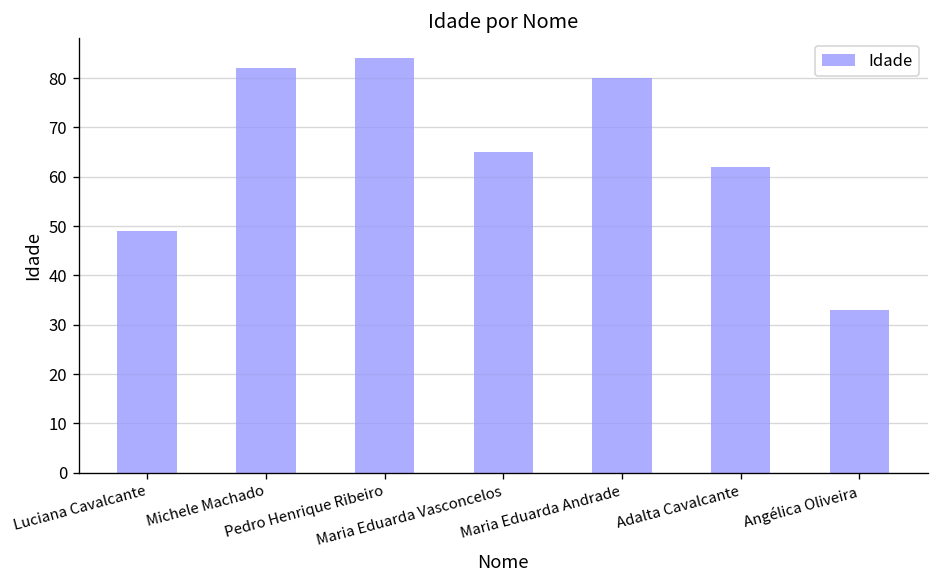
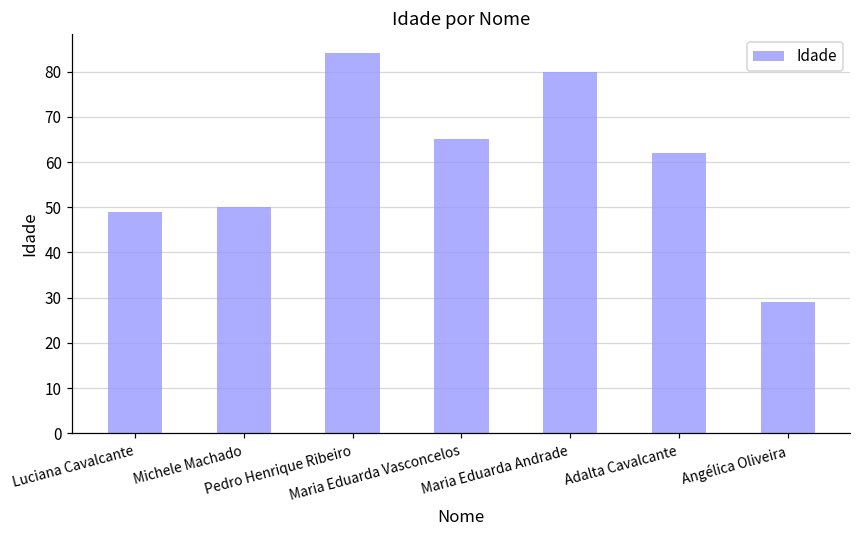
  {
    "Luciana Cavalcante": 49,
-   "Michele Machado": 82,
+   "Michele Machado": 50,
    "Pedro Henrique Ribeiro": 84,
    "Maria Eduarda Vasconcelos": 65,
    "Maria Eduarda Andrade": 80,
    "Adalta Cavalcante": 62,
-   "Angélica Oliveira": 33
+   "Angélica Oliveira": 29
  }
